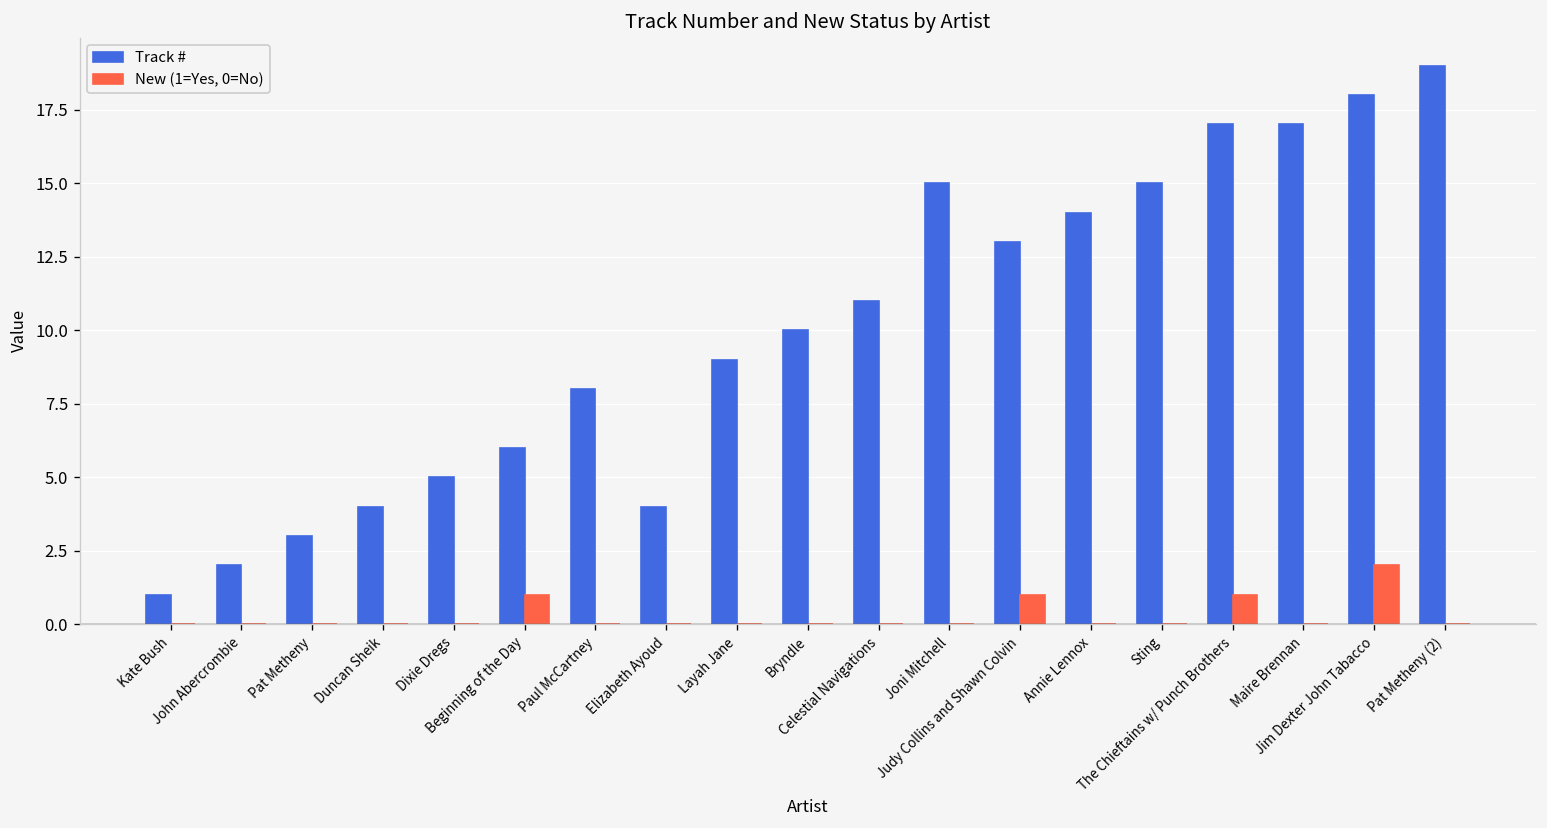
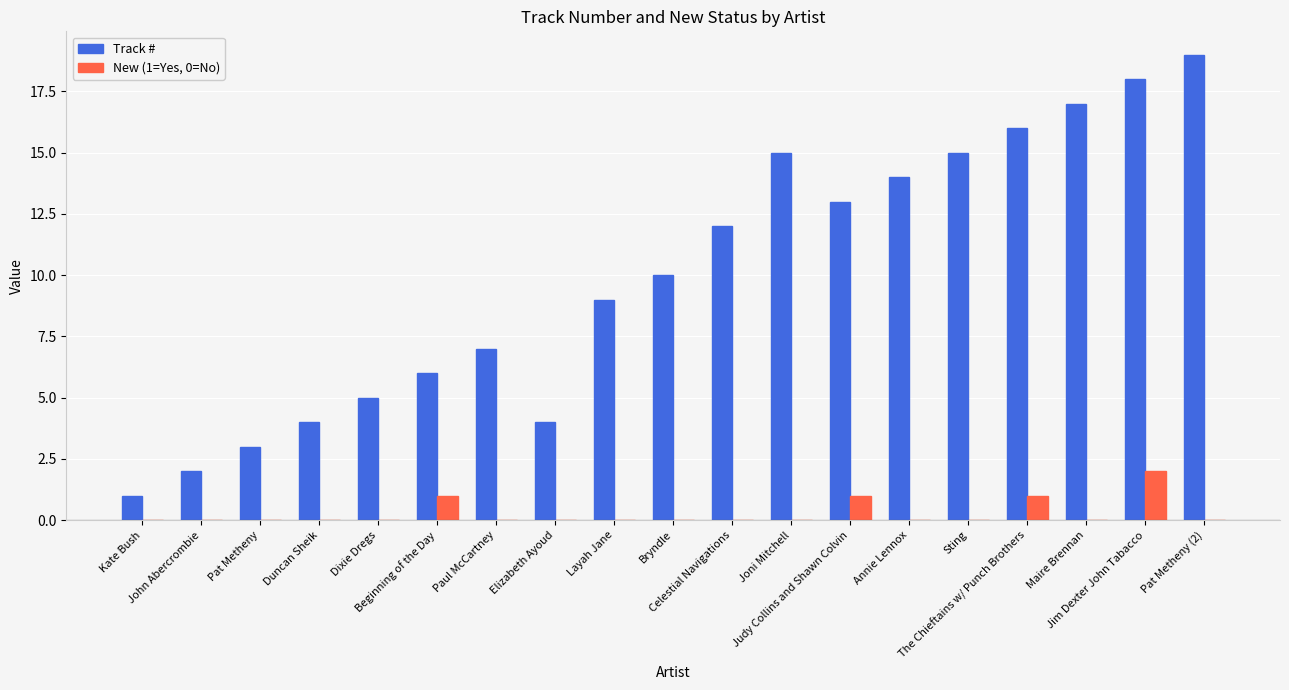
  {
    "Track #": {
      "Kate Bush": 1,
      "John Abercrombie": 2,
      "Pat Metheny": 3,
      "Duncan Sheik": 4,
      "Dixie Dregs": 5,
      "Beginning of the Day": 6,
-     "Paul McCartney": 8,
+     "Paul McCartney": 7,
      "Elizabeth Ayoud": 4,
      "Layah Jane": 9,
      "Bryndle": 10,
-     "Celestial Navigations": 11,
+     "Celestial Navigations": 12,
      "Joni Mitchell": 15,
      "Judy Collins and Shawn Colvin": 13,
      "Annie Lennox": 14,
      "Sting": 15,
-     "The Chieftains w/ Punch Brothers": 17,
+     "The Chieftains w/ Punch Brothers": 16,
      "Maire Brennan": 17,
      "Jim Dexter John Tabacco": 18,
      "Pat Metheny (2)": 19
    },
    "New (1=Yes, 0=No)": {
      "Kate Bush": 0,
      "John Abercrombie": 0,
      "Pat Metheny": 0,
      "Duncan Sheik": 0,
      "Dixie Dregs": 0,
      "Beginning of the Day": 1,
      "Paul McCartney": 0,
      "Elizabeth Ayoud": 0,
      "Layah Jane": 0,
      "Bryndle": 0,
      "Celestial Navigations": 0,
      "Joni Mitchell": 0,
      "Judy Collins and Shawn Colvin": 1,
      "Annie Lennox": 0,
      "Sting": 0,
      "The Chieftains w/ Punch Brothers": 1,
      "Maire Brennan": 0,
      "Jim Dexter John Tabacco": 2,
      "Pat Metheny (2)": 0
    }
  }
